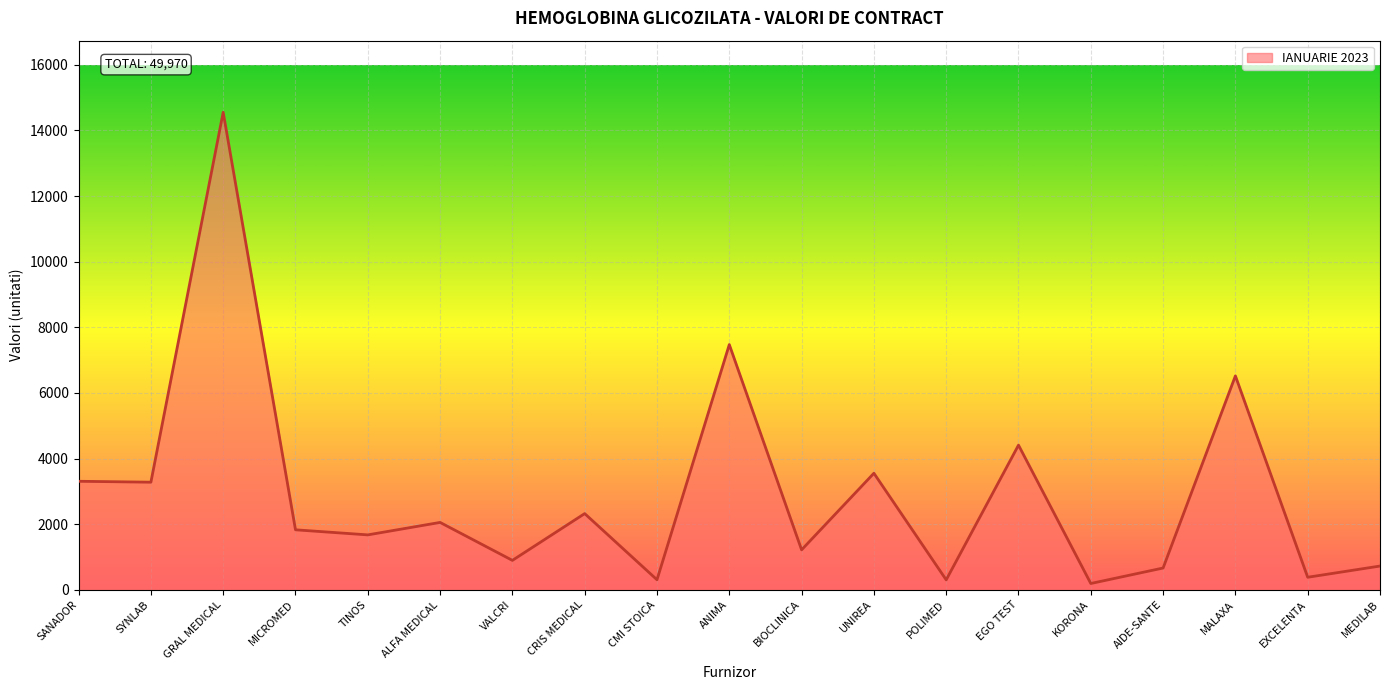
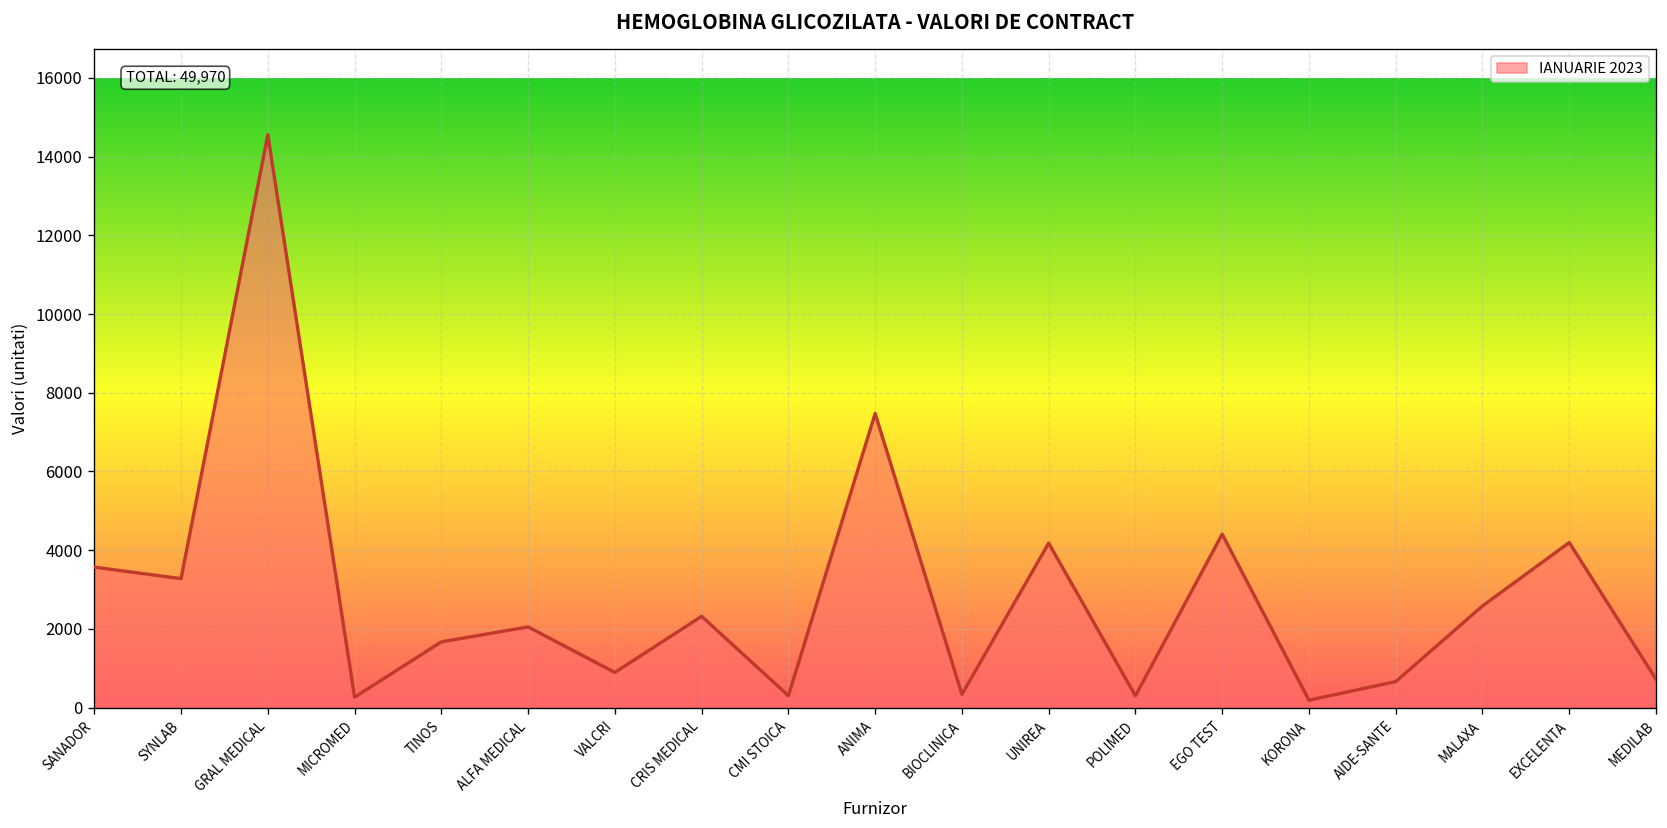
  {
-   "SANADOR": 3300,
+   "SANADOR": 3600,
    "SYNLAB": 3300,
    "GRAL MEDICAL": 14600,
-   "MICROMED": 1800,
+   "MICROMED": 300,
    "TINOS": 1700,
    "ALFA MEDICAL": 2100,
    "VALCRI": 900,
    "CRIS MEDICAL": 2300,
    "CMI STOICA": 300,
    "ANIMA": 7500,
-   "BIOCLINICA": 1200,
-   "UNIREA": 3600,
+   "BIOCLINICA": 300,
+   "UNIREA": 4200,
    "POLIMED": 300,
    "EGO TEST": 4400,
    "KORONA": 200,
    "AIDE-SANTE": 700,
-   "MALAXA": 6500,
-   "EXCELENTA": 400,
+   "MALAXA": 2600,
+   "EXCELENTA": 4200,
    "MEDILAB": 700
  }
